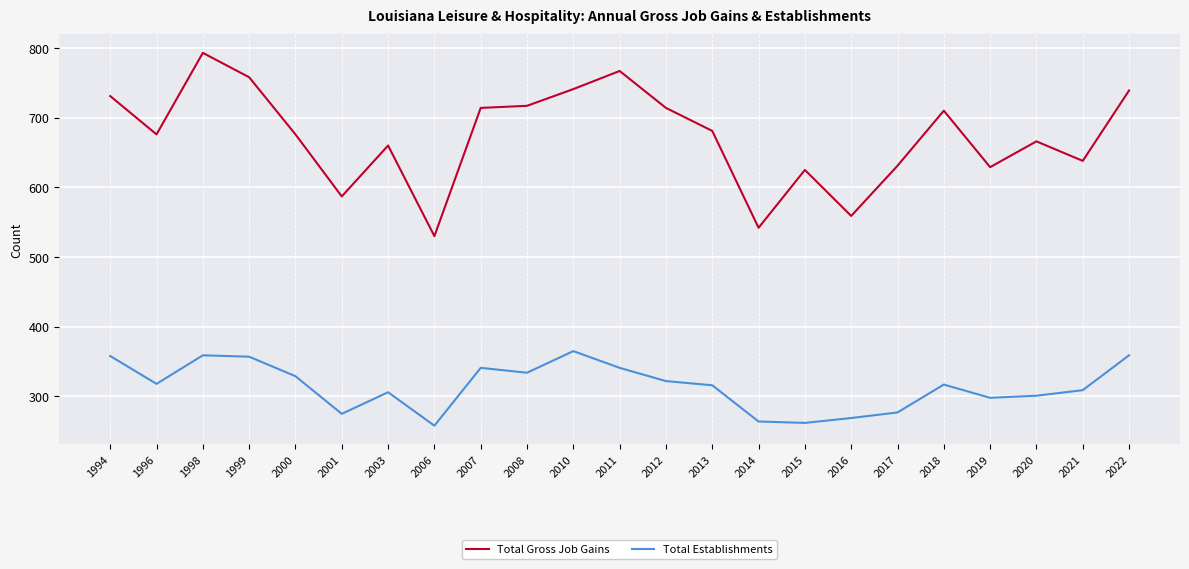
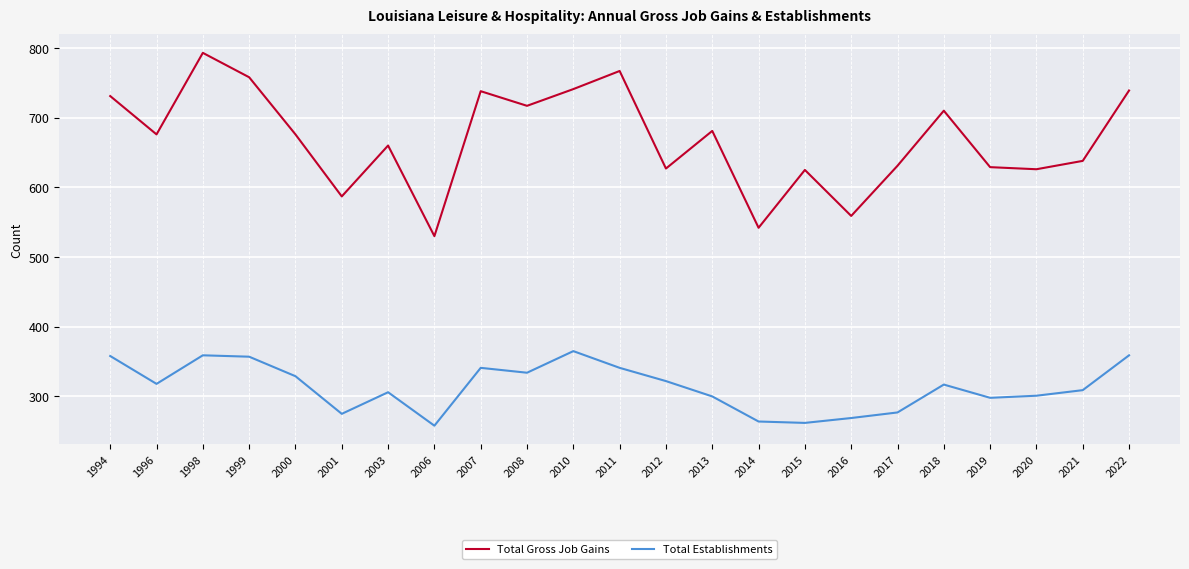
  {
    "Total Gross Job Gains": {
      "1994": 730,
      "1996": 680,
      "1998": 790,
      "1999": 760,
      "2000": 680,
      "2001": 590,
      "2003": 660,
      "2006": 530,
-     "2007": 710,
+     "2007": 740,
      "2008": 720,
      "2010": 740,
      "2011": 770,
-     "2012": 710,
+     "2012": 630,
      "2013": 680,
      "2014": 540,
      "2015": 630,
      "2016": 560,
      "2017": 630,
      "2018": 710,
      "2019": 630,
-     "2020": 670,
+     "2020": 630,
      "2021": 640,
      "2022": 740
    },
    "Total Establishments": {
      "1994": 360,
      "1996": 320,
      "1998": 360,
      "1999": 360,
      "2000": 330,
      "2001": 280,
      "2003": 310,
      "2006": 260,
      "2007": 340,
      "2008": 330,
      "2010": 370,
      "2011": 340,
      "2012": 320,
-     "2013": 320,
+     "2013": 300,
      "2014": 260,
      "2015": 260,
      "2016": 270,
      "2017": 280,
      "2018": 320,
      "2019": 300,
      "2020": 300,
      "2021": 310,
      "2022": 360
    }
  }
